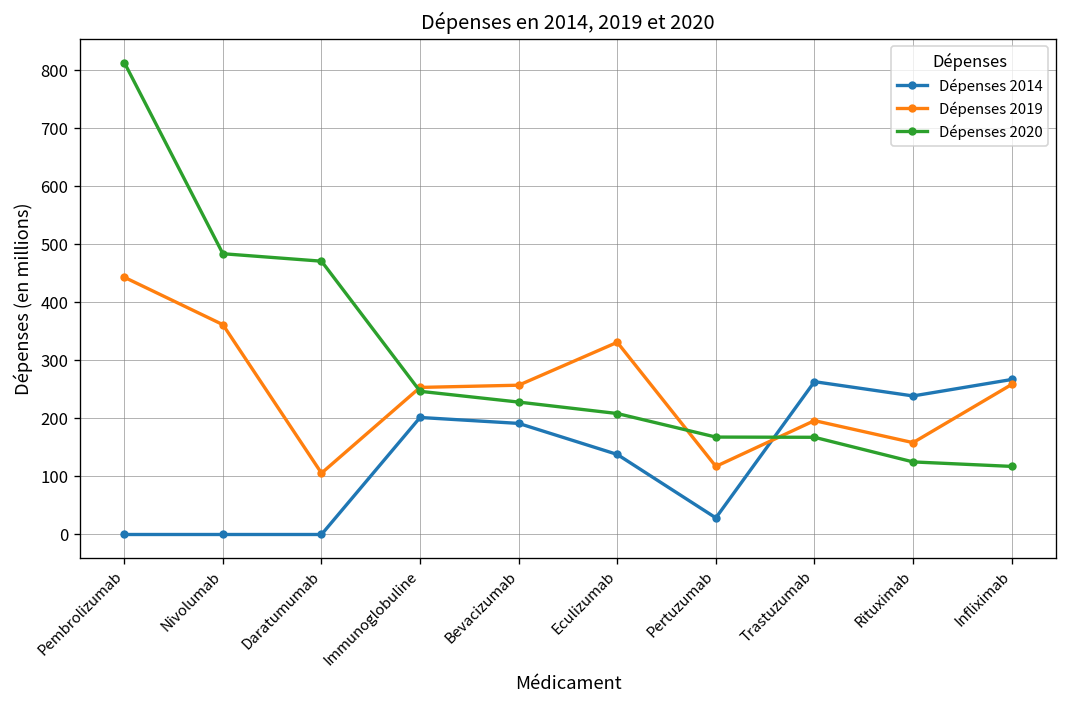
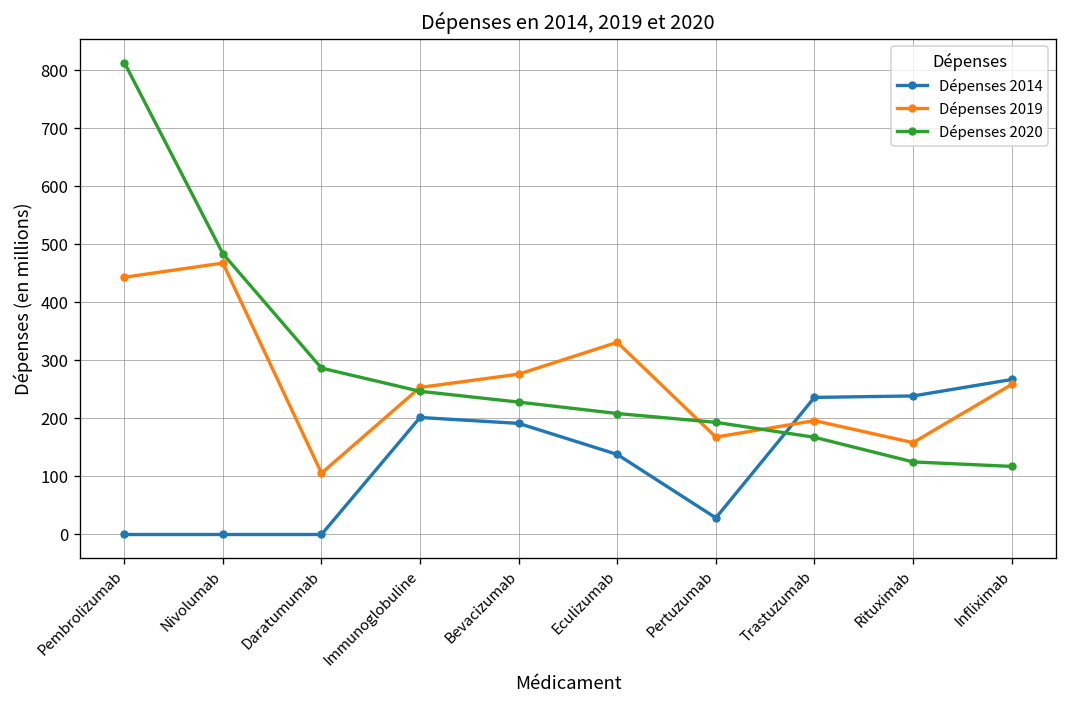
  {
    "Dépenses 2014": {
      "Pembrolizumab": 0,
      "Nivolumab": 0,
      "Daratumumab": 0,
      "Immunoglobuline": 200,
      "Bevacizumab": 190,
      "Eculizumab": 140,
      "Pertuzumab": 30,
-     "Trastuzumab": 260,
+     "Trastuzumab": 240,
      "Rituximab": 240,
      "Infliximab": 270
    },
    "Dépenses 2019": {
      "Pembrolizumab": 440,
-     "Nivolumab": 360,
+     "Nivolumab": 470,
      "Daratumumab": 110,
      "Immunoglobuline": 250,
-     "Bevacizumab": 260,
+     "Bevacizumab": 280,
      "Eculizumab": 330,
-     "Pertuzumab": 120,
+     "Pertuzumab": 170,
      "Trastuzumab": 200,
      "Rituximab": 160,
      "Infliximab": 260
    },
    "Dépenses 2020": {
      "Pembrolizumab": 810,
      "Nivolumab": 480,
-     "Daratumumab": 470,
+     "Daratumumab": 290,
      "Immunoglobuline": 250,
      "Bevacizumab": 230,
      "Eculizumab": 210,
-     "Pertuzumab": 170,
+     "Pertuzumab": 190,
      "Trastuzumab": 170,
      "Rituximab": 130,
      "Infliximab": 120
    }
  }
